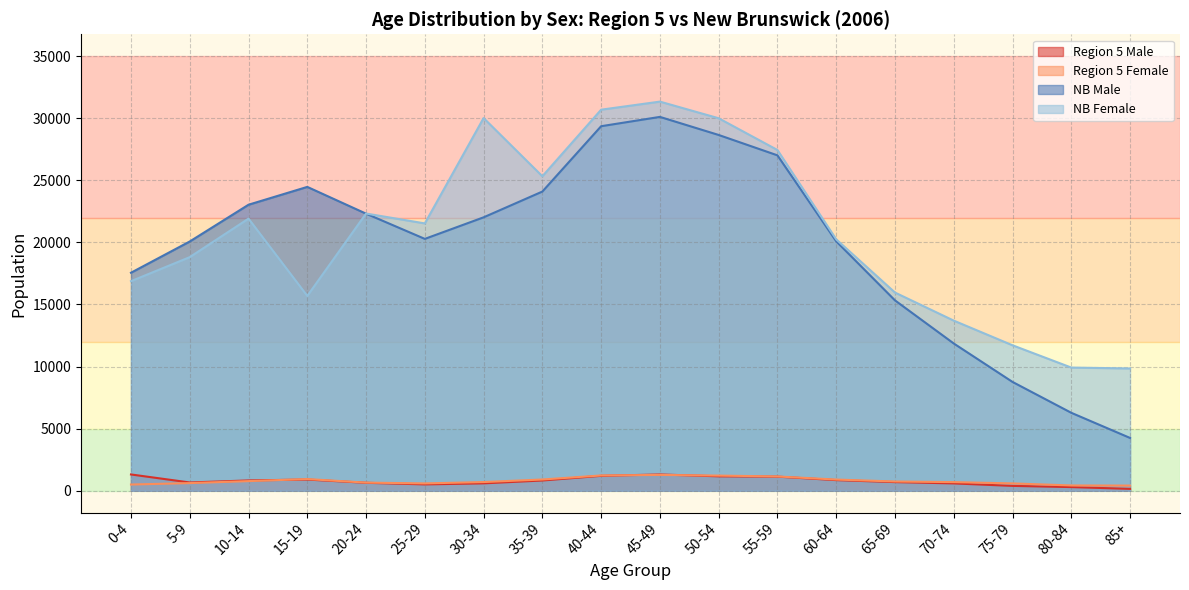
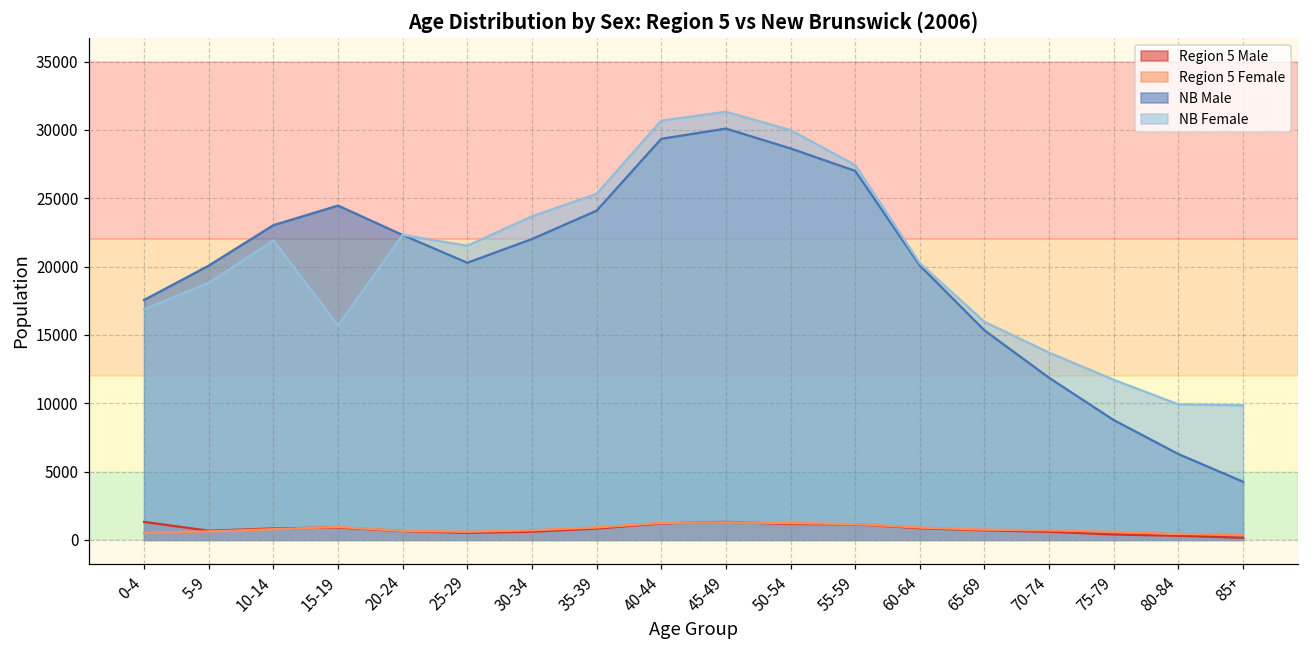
  {
    "Region 5 Male": {
      "0-4": 1300,
      "85+": 200
    },
    "Region 5 Female": {
      "0-4": 500,
      "85+": 400
    },
    "NB Male": {
      "0-4": 17600,
      "5-9": 20100,
      "10-14": 23000,
      "15-19": 24500,
      "25-29": 20300,
      "30-34": 22000,
      "35-39": 24100,
      "40-44": 29400,
      "45-49": 30100,
      "50-54": 28600,
      "55-59": 27000,
      "65-69": 15300,
      "70-74": 11900,
      "75-79": 8800,
      "80-84": 6300,
      "85+": 4300
    },
    "NB Female": {
      "0-4": 16900,
      "5-9": 18800,
      "10-14": 21900,
      "15-19": 15700,
      "25-29": 21500,
-     "30-34": 30000,
+     "30-34": 23700,
      "35-39": 25300,
      "40-44": 30700,
      "45-49": 31300,
      "50-54": 30000,
      "55-59": 27400,
      "65-69": 16000,
      "70-74": 13700,
      "75-79": 11700,
      "80-84": 9900,
      "85+": 9900
    }
  }
